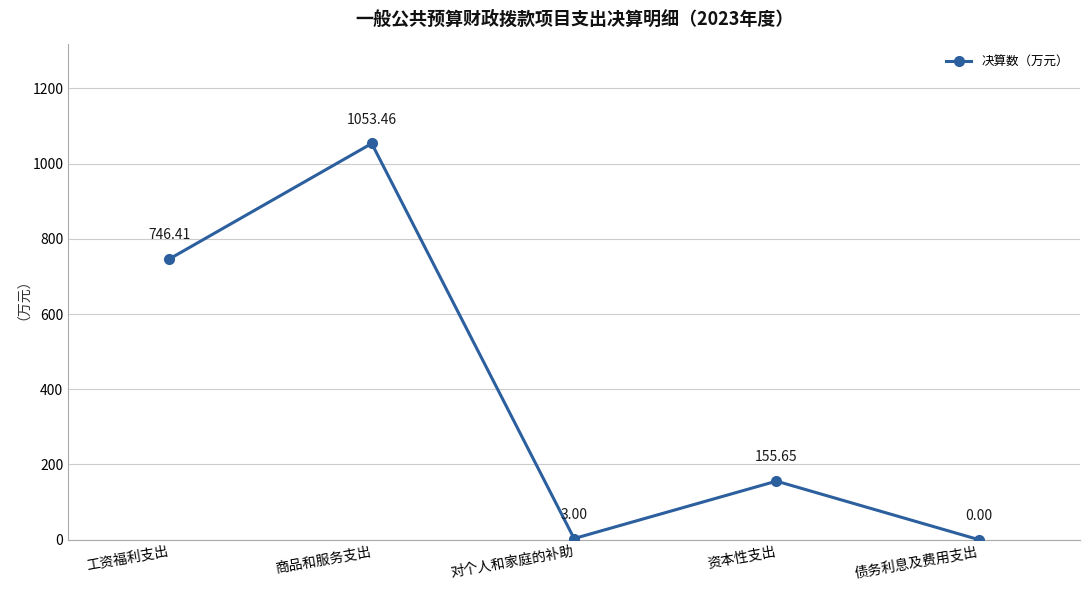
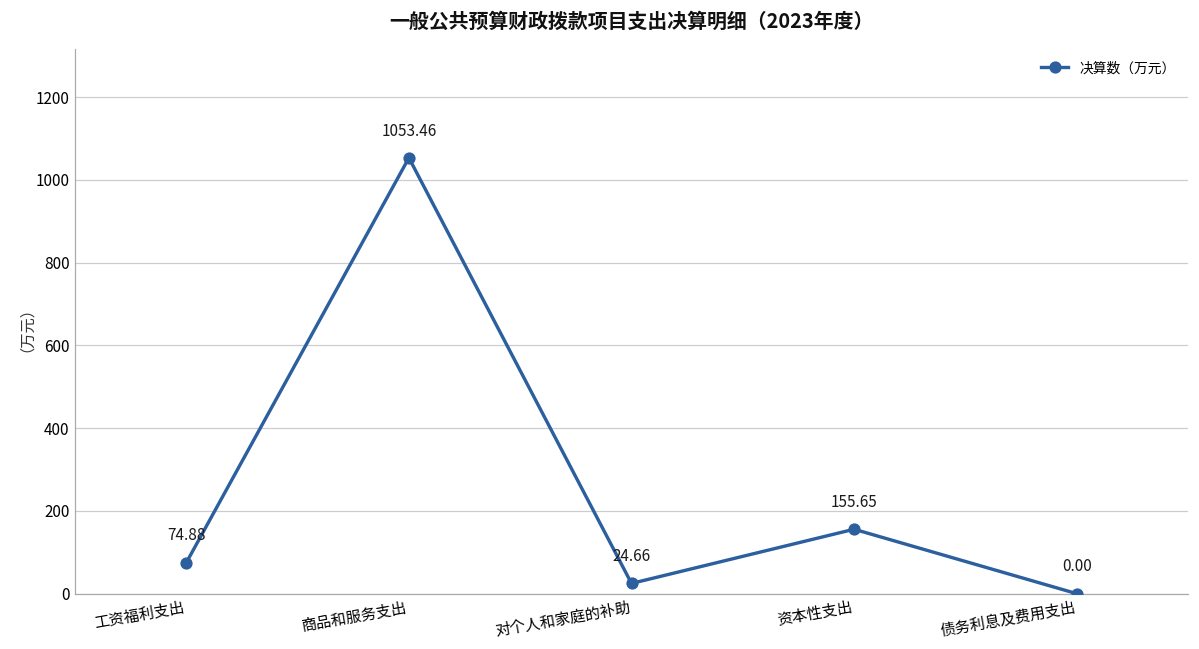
  {
-   "工资福利支出": 746.41,
+   "工资福利支出": 74.88,
    "商品和服务支出": 1053.46,
-   "对个人和家庭的补助": 3.00,
+   "对个人和家庭的补助": 24.66,
    "资本性支出": 155.65,
    "债务利息及费用支出": 0.00
  }
